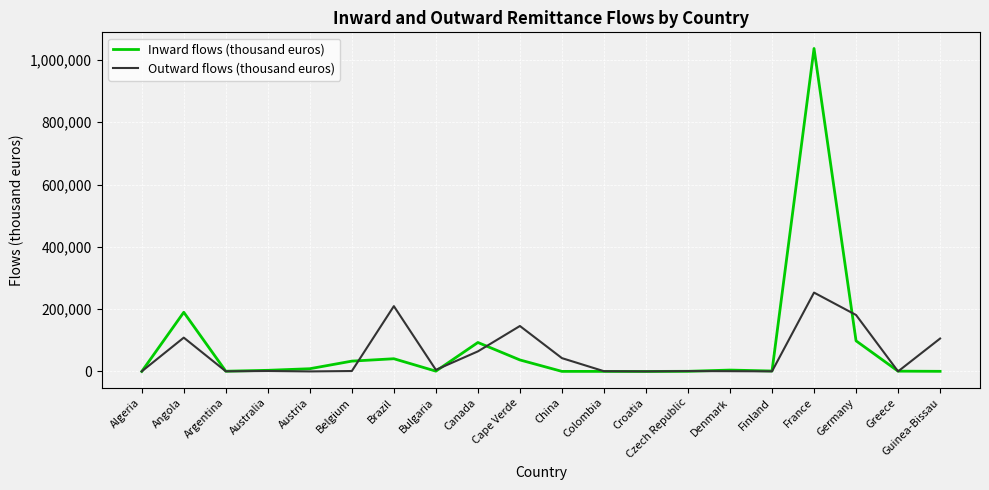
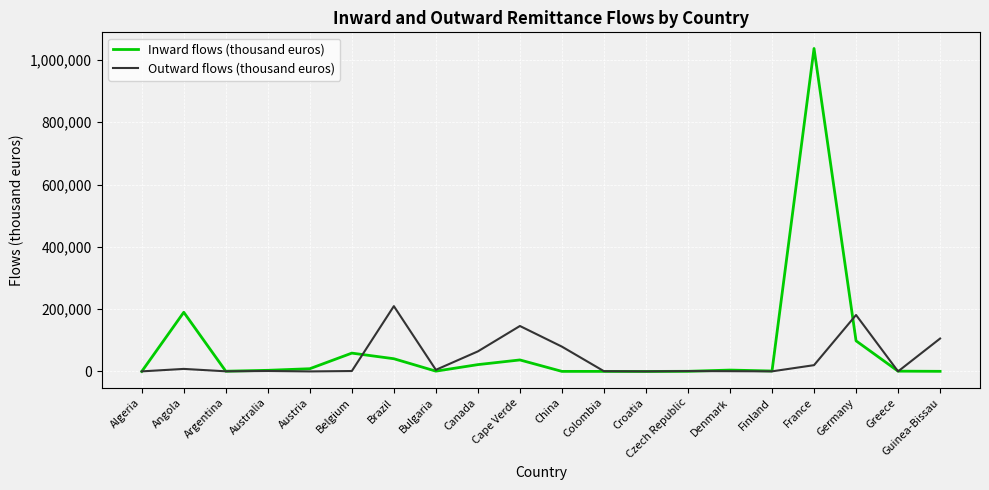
  {
    "Inward flows (thousand euros)": {
      "Angola": "190,000",
      "Austria": "10,000",
-     "Belgium": "30,000",
+     "Belgium": "60,000",
      "Brazil": "40,000",
-     "Canada": "90,000",
+     "Canada": "20,000",
      "Cape Verde": "40,000",
      "China": "0",
      "France": "1,040,000",
      "Germany": "100,000",
      "Guinea-Bissau": "0"
    },
    "Outward flows (thousand euros)": {
-     "Angola": "110,000",
+     "Angola": "10,000",
      "Austria": "0",
      "Belgium": "0",
      "Brazil": "210,000",
      "Canada": "60,000",
      "Cape Verde": "150,000",
-     "China": "40,000",
-     "France": "250,000",
+     "China": "80,000",
+     "France": "20,000",
      "Germany": "180,000",
      "Guinea-Bissau": "110,000"
    }
  }
